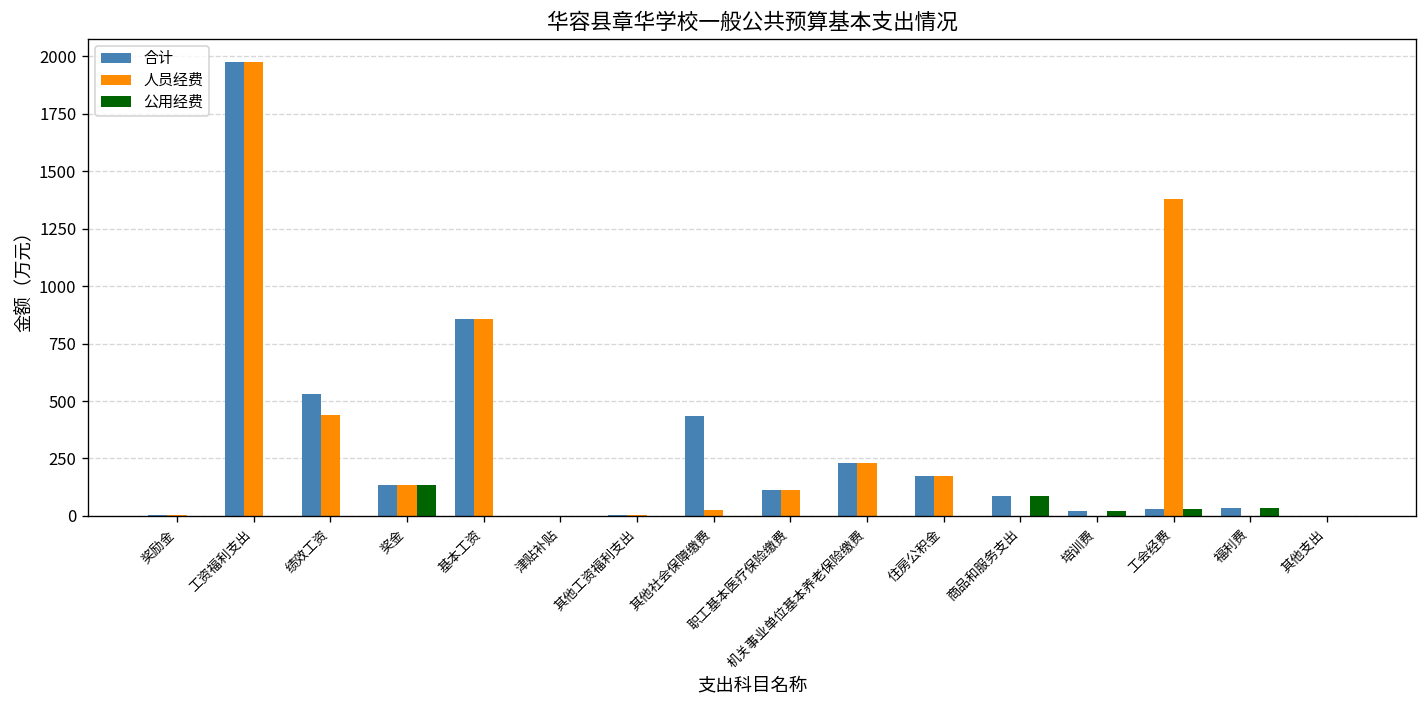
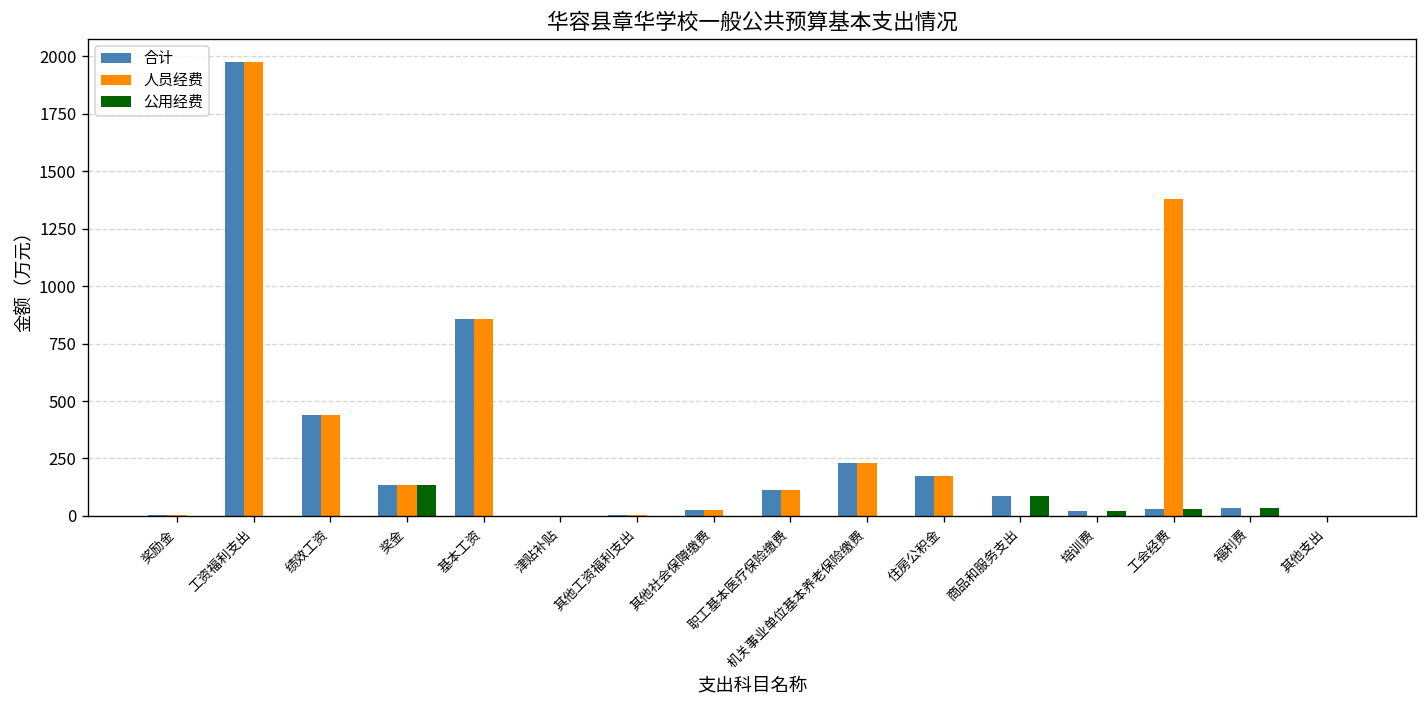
  {
    "合计": {
      "工资福利支出": 1980,
-     "绩效工资": 530,
+     "绩效工资": 440,
      "奖金": 130,
      "基本工资": 860,
-     "其他社会保障缴费": 430,
+     "其他社会保障缴费": 30,
      "职工基本医疗保险缴费": 110,
      "机关事业单位基本养老保险缴费": 230,
      "住房公积金": 170,
      "商品和服务支出": 90,
      "培训费": 20,
      "工会经费": 30,
      "福利费": 40
    },
    "人员经费": {
      "工资福利支出": 1980,
      "绩效工资": 440,
      "奖金": 130,
      "基本工资": 860,
      "其他社会保障缴费": 30,
      "职工基本医疗保险缴费": 110,
      "机关事业单位基本养老保险缴费": 230,
      "住房公积金": 170,
      "商品和服务支出": 0,
      "培训费": 0,
      "工会经费": 1380,
      "福利费": 0,
      "其他支出": 0
    },
    "公用经费": {
      "奖励金": 0,
      "工资福利支出": 0,
      "绩效工资": 0,
      "奖金": 130,
      "基本工资": 0,
      "津贴补贴": 0,
      "其他工资福利支出": 0,
      "其他社会保障缴费": 0,
      "职工基本医疗保险缴费": 0,
      "机关事业单位基本养老保险缴费": 0,
      "住房公积金": 0,
      "商品和服务支出": 90,
      "培训费": 20,
      "工会经费": 30,
      "福利费": 40
    }
  }
